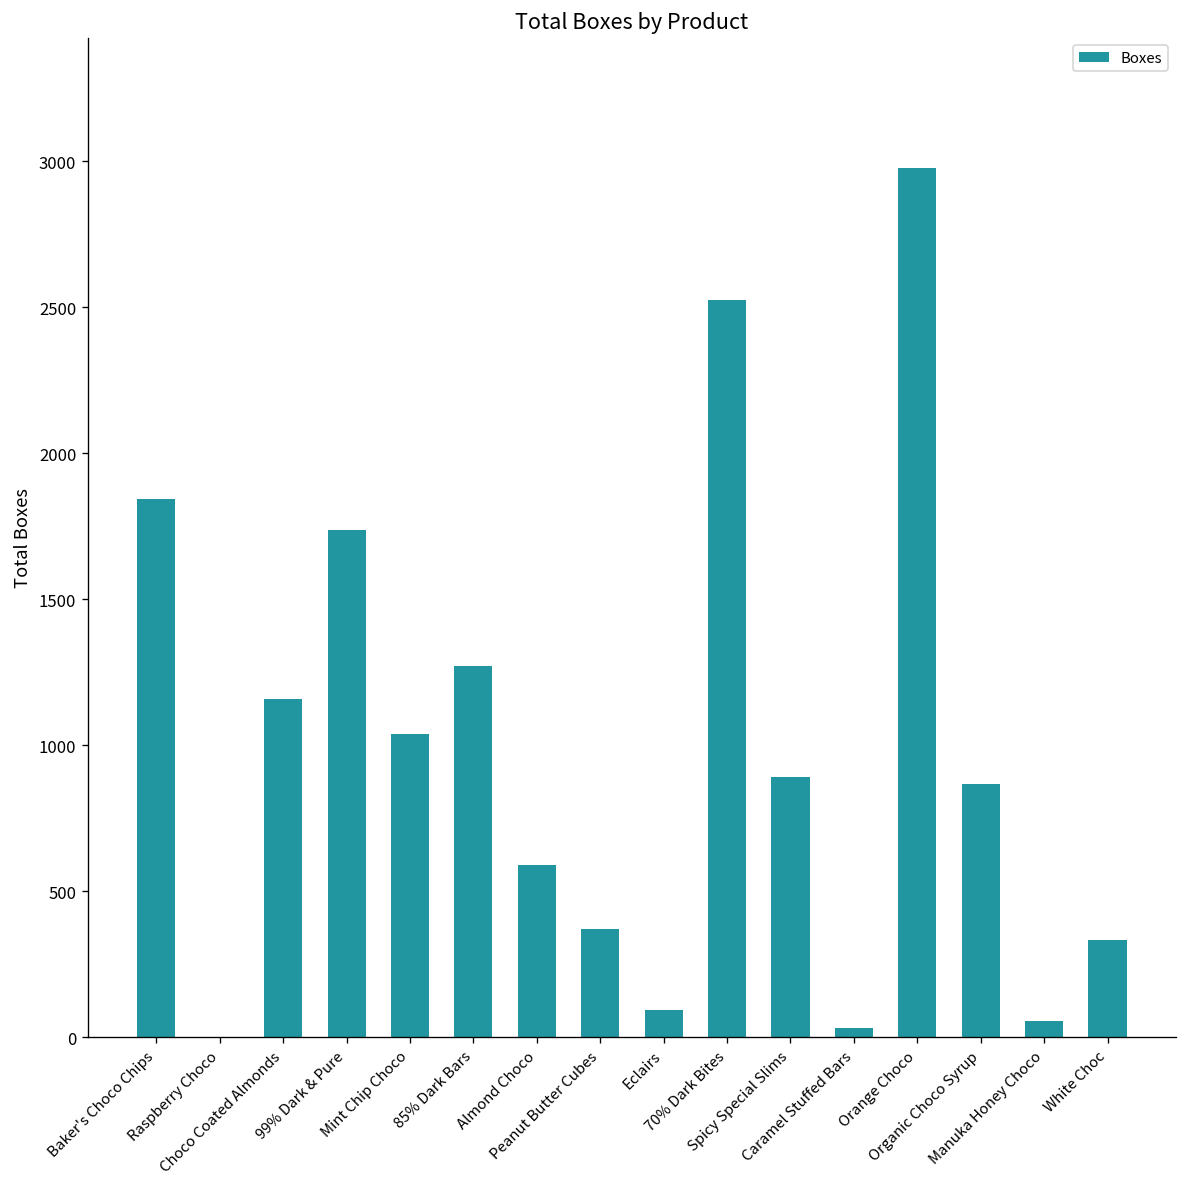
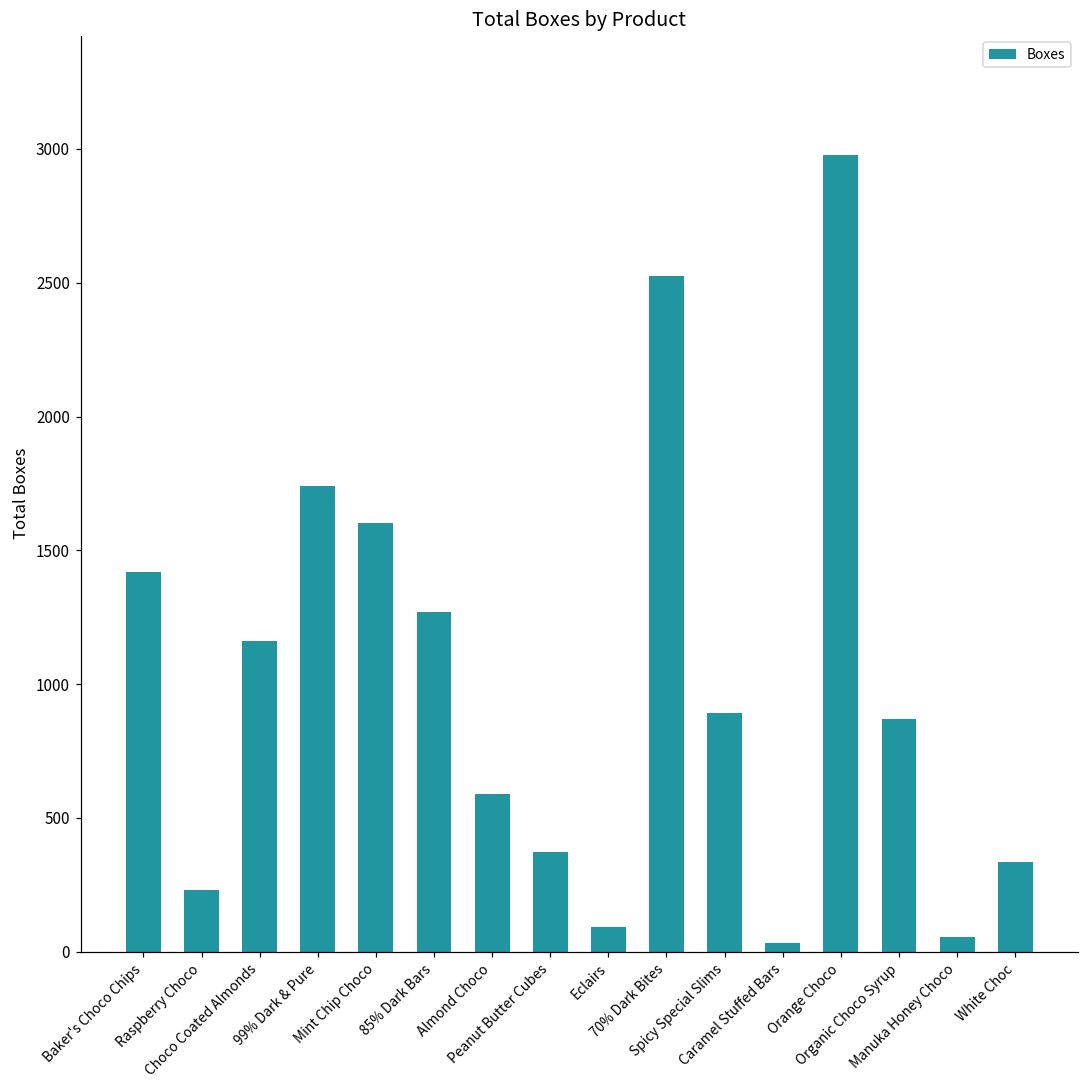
  {
-   "Baker's Choco Chips": 1850,
-   "Raspberry Choco": 0,
+   "Baker's Choco Chips": 1420,
+   "Raspberry Choco": 230,
    "Choco Coated Almonds": 1160,
    "99% Dark & Pure": 1740,
-   "Mint Chip Choco": 1040,
+   "Mint Chip Choco": 1600,
    "85% Dark Bars": 1270,
    "Almond Choco": 590,
    "Peanut Butter Cubes": 370,
    "Eclairs": 90,
    "70% Dark Bites": 2520,
    "Spicy Special Slims": 890,
    "Caramel Stuffed Bars": 30,
    "Orange Choco": 2980,
    "Organic Choco Syrup": 870,
    "Manuka Honey Choco": 60,
    "White Choc": 330
  }
